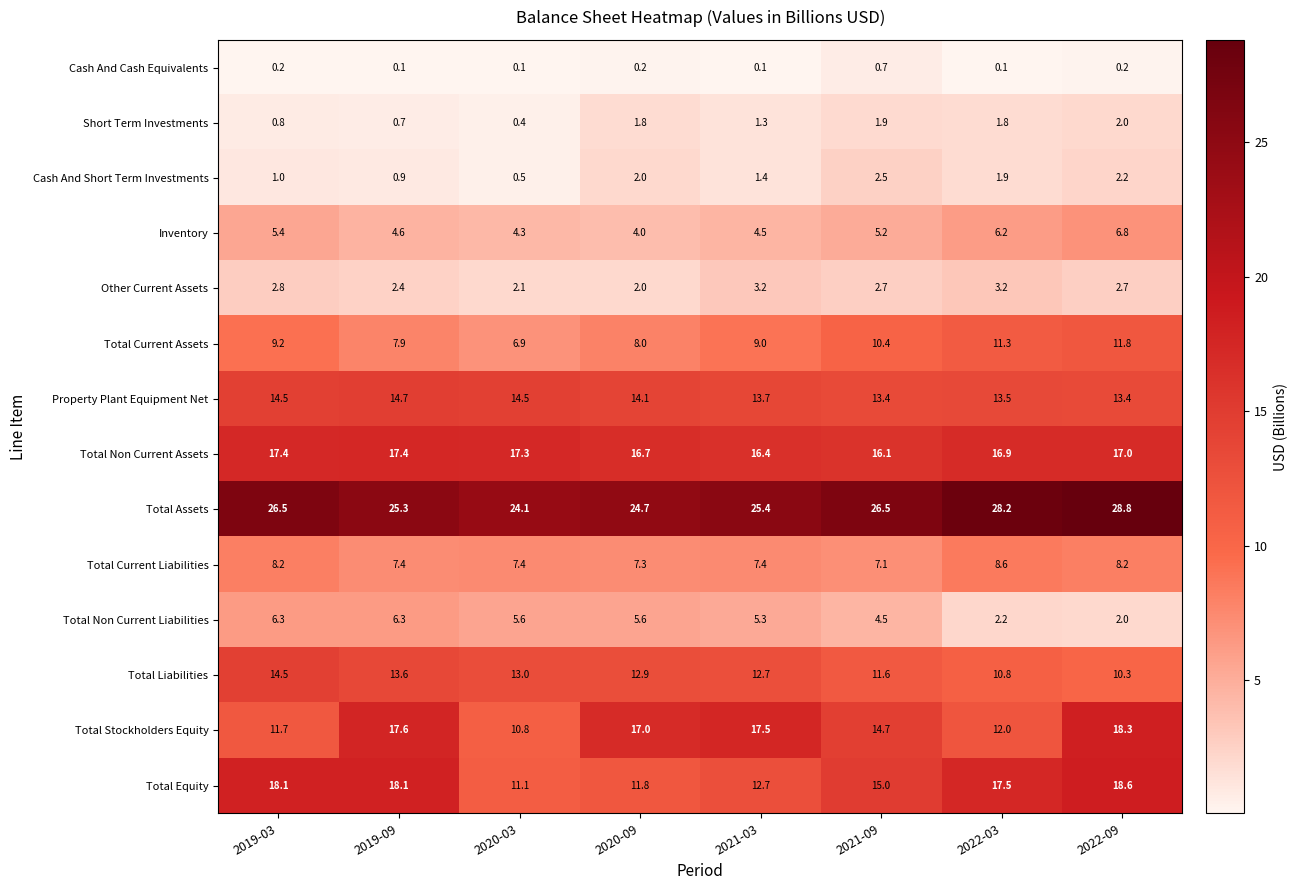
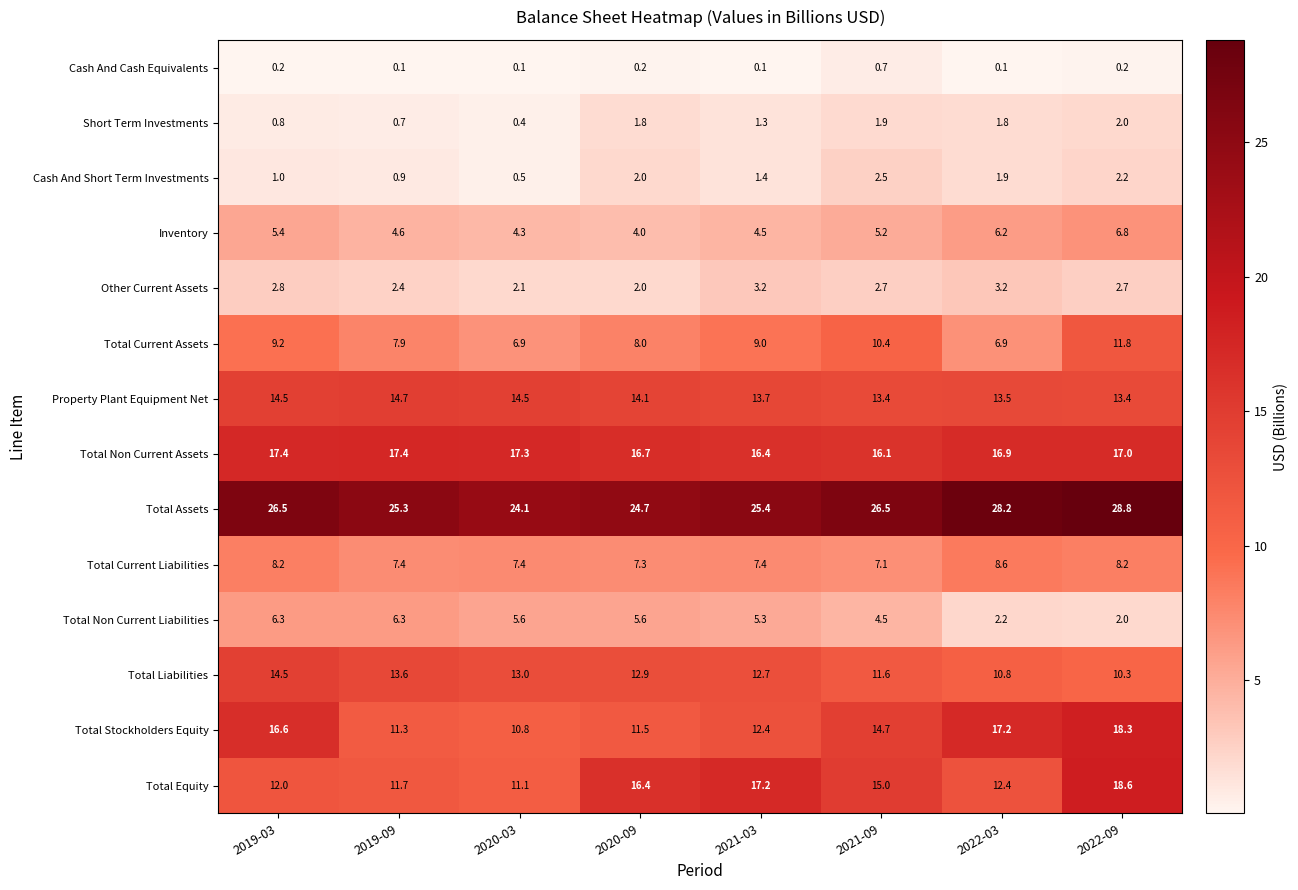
  {
    "Cash And Cash Equivalents": {
      "2019-03": 0.2,
      "2019-09": 0.1,
      "2020-03": 0.1,
      "2020-09": 0.2,
      "2021-03": 0.1,
      "2021-09": 0.7,
      "2022-03": 0.1,
      "2022-09": 0.2
    },
    "Short Term Investments": {
      "2019-03": 0.8,
      "2019-09": 0.7,
      "2020-03": 0.4,
      "2020-09": 1.8,
      "2021-03": 1.3,
      "2021-09": 1.9,
      "2022-03": 1.8,
      "2022-09": 2.0
    },
    "Cash And Short Term Investments": {
      "2019-03": 1.0,
      "2019-09": 0.9,
      "2020-03": 0.5,
      "2020-09": 2.0,
      "2021-03": 1.4,
      "2021-09": 2.5,
      "2022-03": 1.9,
      "2022-09": 2.2
    },
    "Inventory": {
      "2019-03": 5.4,
      "2019-09": 4.6,
      "2020-03": 4.3,
      "2020-09": 4.0,
      "2021-03": 4.5,
      "2021-09": 5.2,
      "2022-03": 6.2,
      "2022-09": 6.8
    },
    "Other Current Assets": {
      "2019-03": 2.8,
      "2019-09": 2.4,
      "2020-03": 2.1,
      "2020-09": 2.0,
      "2021-03": 3.2,
      "2021-09": 2.7,
      "2022-03": 3.2,
      "2022-09": 2.7
    },
    "Total Current Assets": {
      "2019-03": 9.2,
      "2019-09": 7.9,
      "2020-03": 6.9,
      "2020-09": 8.0,
      "2021-03": 9.0,
      "2021-09": 10.4,
-     "2022-03": 11.3,
+     "2022-03": 6.9,
      "2022-09": 11.8
    },
    "Property Plant Equipment Net": {
      "2019-03": 14.5,
      "2019-09": 14.7,
      "2020-03": 14.5,
      "2020-09": 14.1,
      "2021-03": 13.7,
      "2021-09": 13.4,
      "2022-03": 13.5,
      "2022-09": 13.4
    },
    "Total Non Current Assets": {
      "2019-03": 17.4,
      "2019-09": 17.4,
      "2020-03": 17.3,
      "2020-09": 16.7,
      "2021-03": 16.4,
      "2021-09": 16.1,
      "2022-03": 16.9,
      "2022-09": 17.0
    },
    "Total Assets": {
      "2019-03": 26.5,
      "2019-09": 25.3,
      "2020-03": 24.1,
      "2020-09": 24.7,
      "2021-03": 25.4,
      "2021-09": 26.5,
      "2022-03": 28.2,
      "2022-09": 28.8
    },
    "Total Current Liabilities": {
      "2019-03": 8.2,
      "2019-09": 7.4,
      "2020-03": 7.4,
      "2020-09": 7.3,
      "2021-03": 7.4,
      "2021-09": 7.1,
      "2022-03": 8.6,
      "2022-09": 8.2
    },
    "Total Non Current Liabilities": {
      "2019-03": 6.3,
      "2019-09": 6.3,
      "2020-03": 5.6,
      "2020-09": 5.6,
      "2021-03": 5.3,
      "2021-09": 4.5,
      "2022-03": 2.2,
      "2022-09": 2.0
    },
    "Total Liabilities": {
      "2019-03": 14.5,
      "2019-09": 13.6,
      "2020-03": 13.0,
      "2020-09": 12.9,
      "2021-03": 12.7,
      "2021-09": 11.6,
      "2022-03": 10.8,
      "2022-09": 10.3
    },
    "Total Stockholders Equity": {
-     "2019-03": 11.7,
-     "2019-09": 17.6,
+     "2019-03": 16.6,
+     "2019-09": 11.3,
      "2020-03": 10.8,
-     "2020-09": 17.0,
-     "2021-03": 17.5,
+     "2020-09": 11.5,
+     "2021-03": 12.4,
      "2021-09": 14.7,
-     "2022-03": 12.0,
+     "2022-03": 17.2,
      "2022-09": 18.3
    },
    "Total Equity": {
-     "2019-03": 18.1,
-     "2019-09": 18.1,
+     "2019-03": 12.0,
+     "2019-09": 11.7,
      "2020-03": 11.1,
-     "2020-09": 11.8,
-     "2021-03": 12.7,
+     "2020-09": 16.4,
+     "2021-03": 17.2,
      "2021-09": 15.0,
-     "2022-03": 17.5,
+     "2022-03": 12.4,
      "2022-09": 18.6
    }
  }
